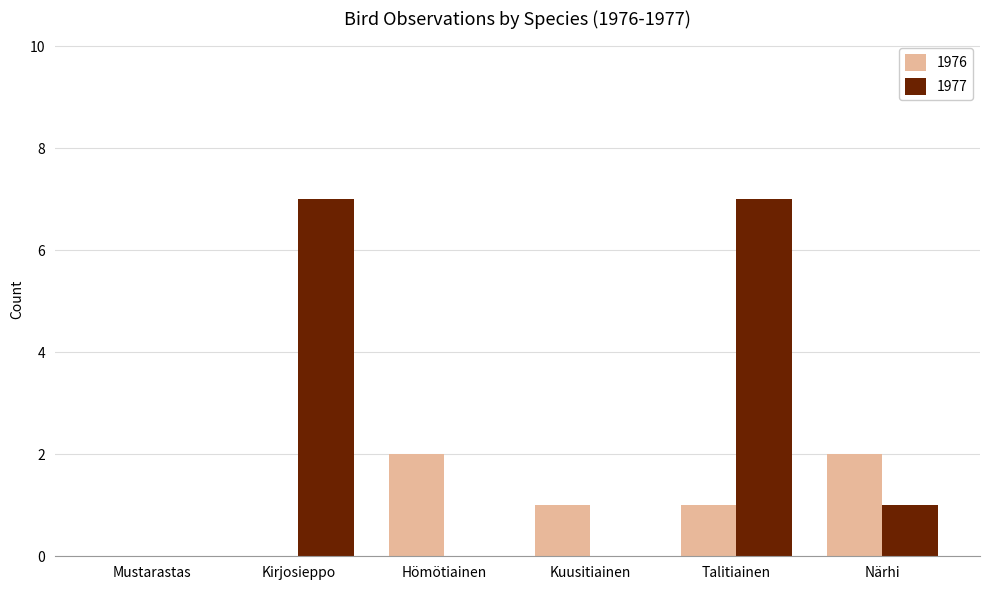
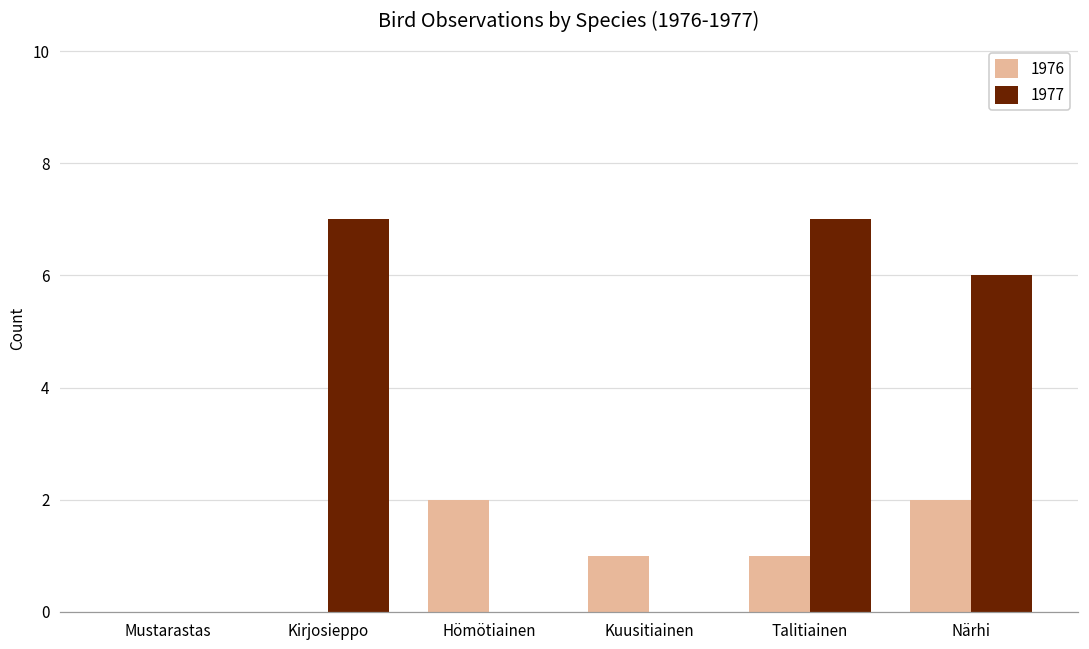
  {
    "1976": {
      "Mustarastas": 0,
      "Kirjosieppo": 0,
      "Hömötiainen": 2,
      "Kuusitiainen": 1,
      "Talitiainen": 1,
      "Närhi": 2
    },
    "1977": {
      "Mustarastas": 0,
      "Kirjosieppo": 7,
      "Hömötiainen": 0,
      "Kuusitiainen": 0,
      "Talitiainen": 7,
-     "Närhi": 1
+     "Närhi": 6
    }
  }
